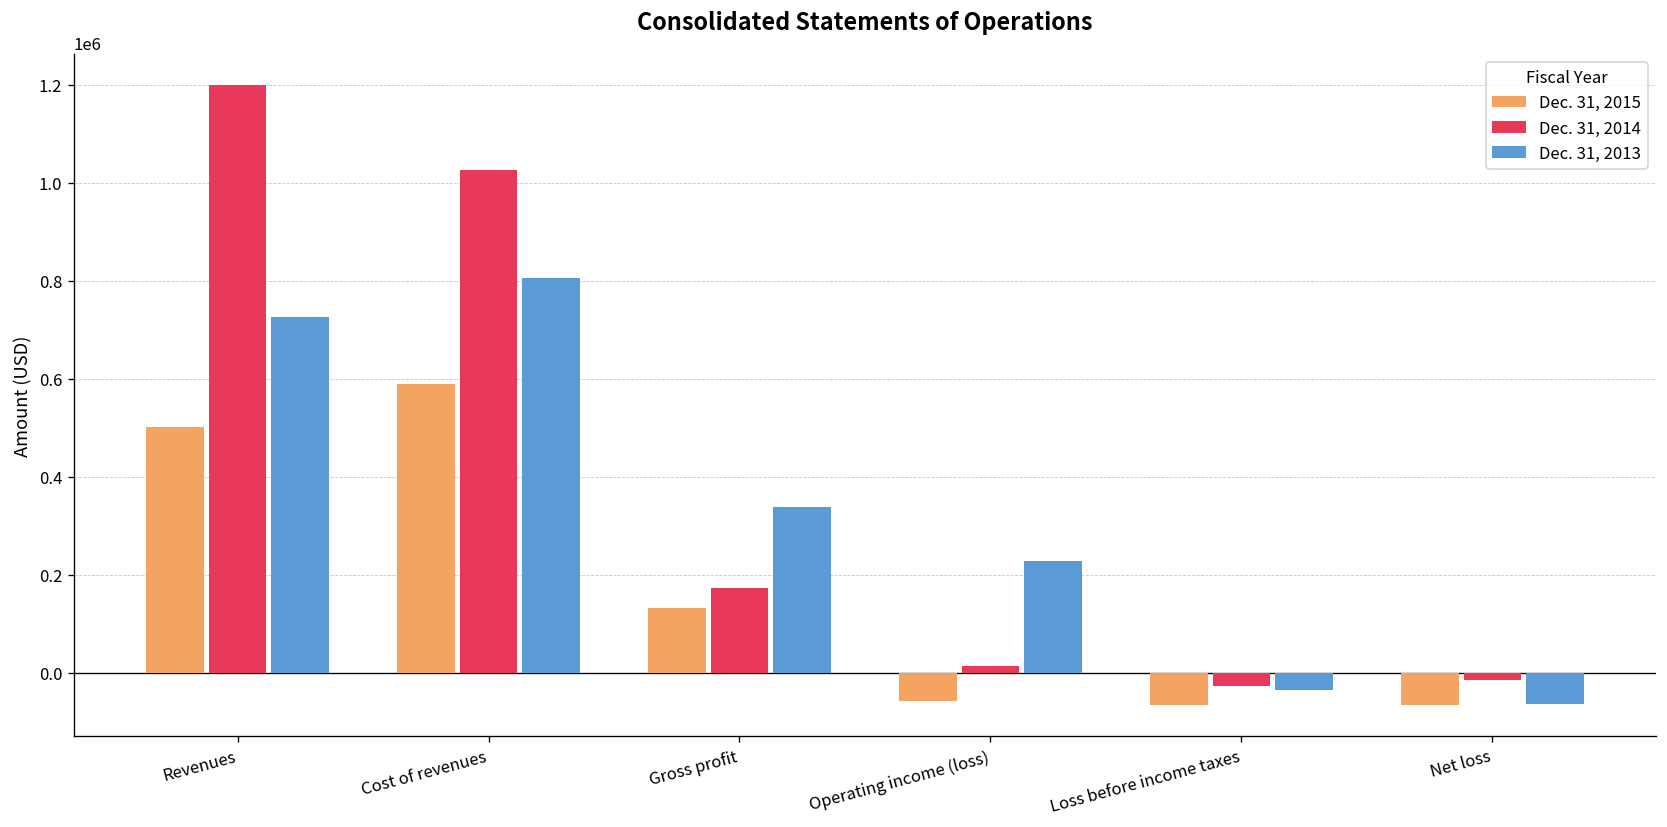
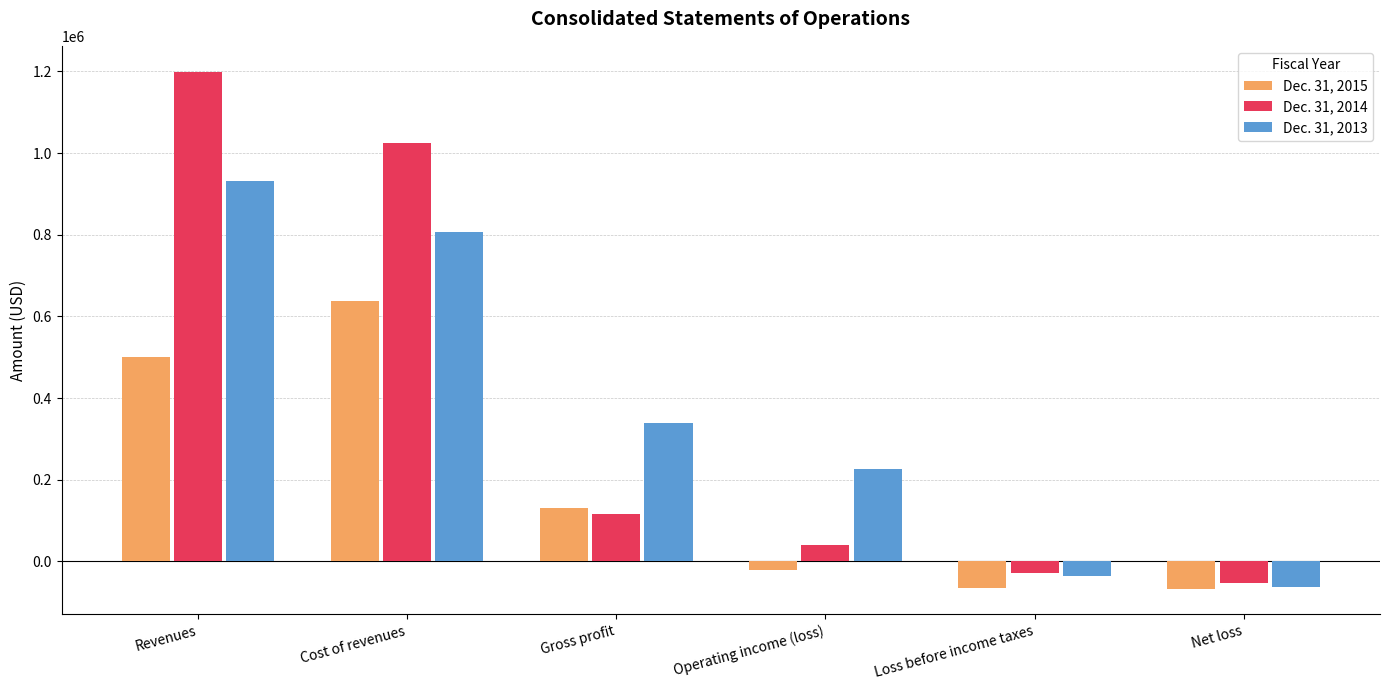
  {
    "Dec. 31, 2015": {
      "Revenues": 500000,
-     "Cost of revenues": 590000,
+     "Cost of revenues": 640000,
      "Gross profit": 130000,
-     "Operating income (loss)": -60000,
+     "Operating income (loss)": -20000,
      "Loss before income taxes": -70000,
      "Net loss": -70000
    },
    "Dec. 31, 2014": {
      "Revenues": 1200000,
      "Cost of revenues": 1030000,
-     "Gross profit": 170000,
-     "Operating income (loss)": 10000,
+     "Gross profit": 120000,
+     "Operating income (loss)": 40000,
      "Loss before income taxes": -30000,
-     "Net loss": -10000
+     "Net loss": -50000
    },
    "Dec. 31, 2013": {
-     "Revenues": 730000,
+     "Revenues": 930000,
      "Cost of revenues": 810000,
      "Gross profit": 340000,
      "Operating income (loss)": 230000,
      "Loss before income taxes": -40000,
      "Net loss": -60000
    }
  }
